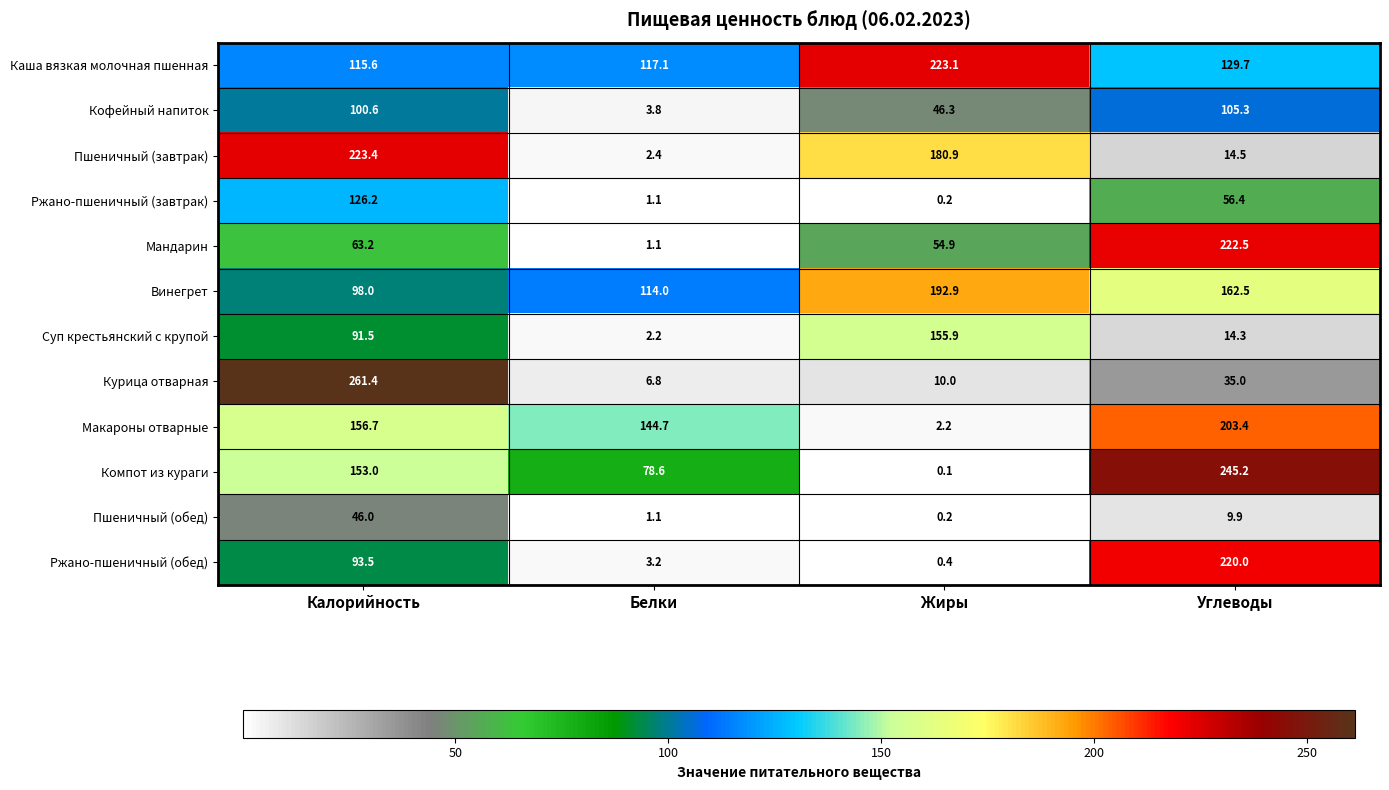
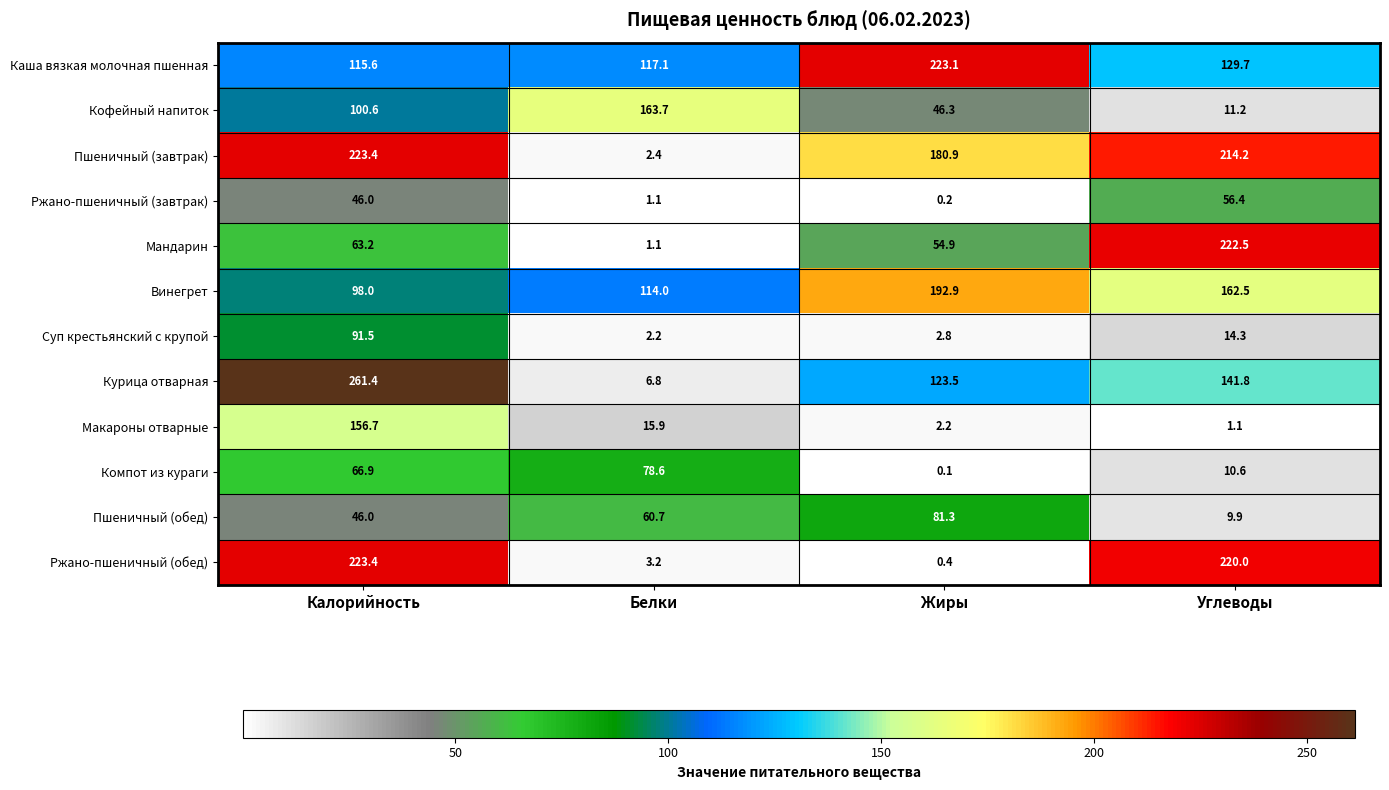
  {
    "Каша вязкая молочная пшенная": {
      "Калорийность": 115.6,
      "Белки": 117.1,
      "Жиры": 223.1,
      "Углеводы": 129.7
    },
    "Кофейный напиток": {
      "Калорийность": 100.6,
-     "Белки": 3.8,
+     "Белки": 163.7,
      "Жиры": 46.3,
-     "Углеводы": 105.3
+     "Углеводы": 11.2
    },
    "Пшеничный (завтрак)": {
      "Калорийность": 223.4,
      "Белки": 2.4,
      "Жиры": 180.9,
-     "Углеводы": 14.5
+     "Углеводы": 214.2
    },
    "Ржано-пшеничный (завтрак)": {
-     "Калорийность": 126.2,
+     "Калорийность": 46.0,
      "Белки": 1.1,
      "Жиры": 0.2,
      "Углеводы": 56.4
    },
    "Мандарин": {
      "Калорийность": 63.2,
      "Белки": 1.1,
      "Жиры": 54.9,
      "Углеводы": 222.5
    },
    "Винегрет": {
      "Калорийность": 98.0,
      "Белки": 114.0,
      "Жиры": 192.9,
      "Углеводы": 162.5
    },
    "Суп крестьянский с крупой": {
      "Калорийность": 91.5,
      "Белки": 2.2,
-     "Жиры": 155.9,
+     "Жиры": 2.8,
      "Углеводы": 14.3
    },
    "Курица отварная": {
      "Калорийность": 261.4,
      "Белки": 6.8,
-     "Жиры": 10.0,
-     "Углеводы": 35.0
+     "Жиры": 123.5,
+     "Углеводы": 141.8
    },
    "Макароны отварные": {
      "Калорийность": 156.7,
-     "Белки": 144.7,
+     "Белки": 15.9,
      "Жиры": 2.2,
-     "Углеводы": 203.4
+     "Углеводы": 1.1
    },
    "Компот из кураги": {
-     "Калорийность": 153.0,
+     "Калорийность": 66.9,
      "Белки": 78.6,
      "Жиры": 0.1,
-     "Углеводы": 245.2
+     "Углеводы": 10.6
    },
    "Пшеничный (обед)": {
      "Калорийность": 46.0,
-     "Белки": 1.1,
-     "Жиры": 0.2,
+     "Белки": 60.7,
+     "Жиры": 81.3,
      "Углеводы": 9.9
    },
    "Ржано-пшеничный (обед)": {
-     "Калорийность": 93.5,
+     "Калорийность": 223.4,
      "Белки": 3.2,
      "Жиры": 0.4,
      "Углеводы": 220.0
    }
  }
